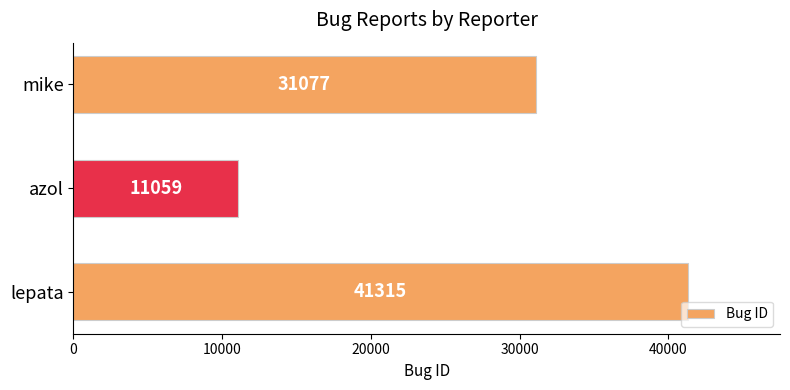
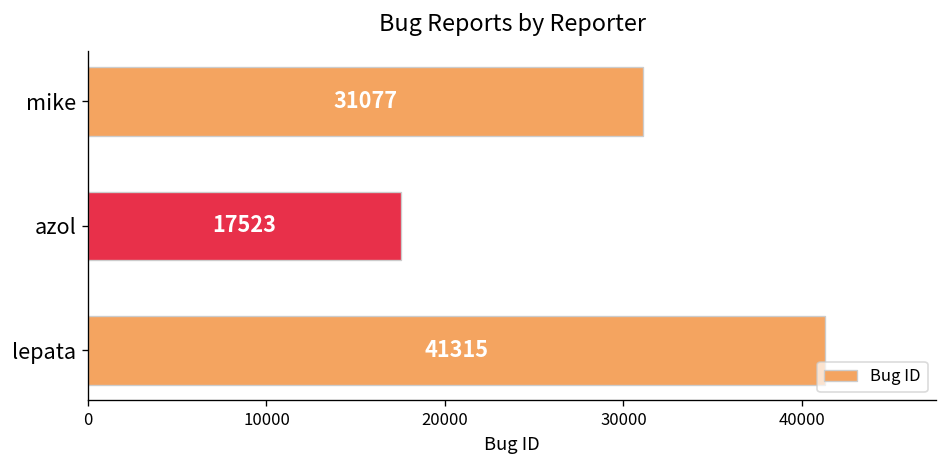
  {
    "mike": 31077,
-   "azol": 11059,
+   "azol": 17523,
    "lepata": 41315
  }
